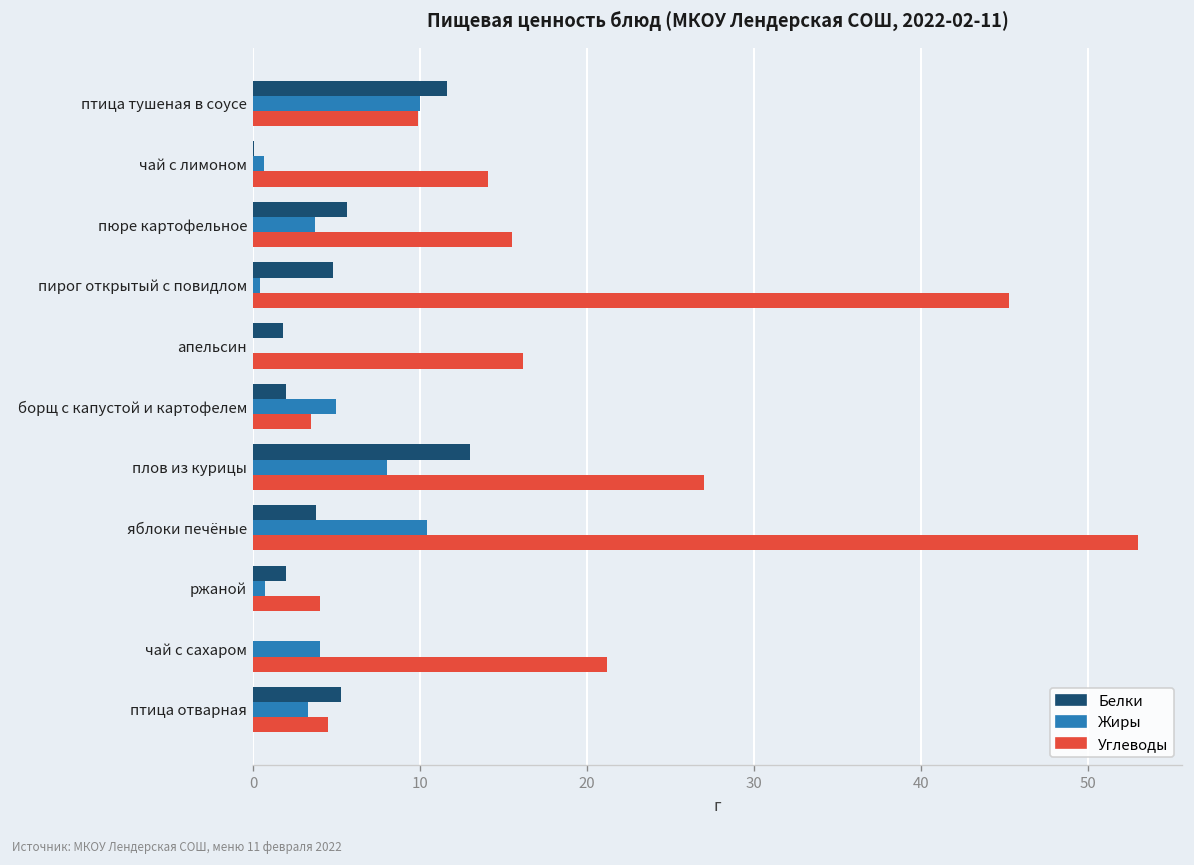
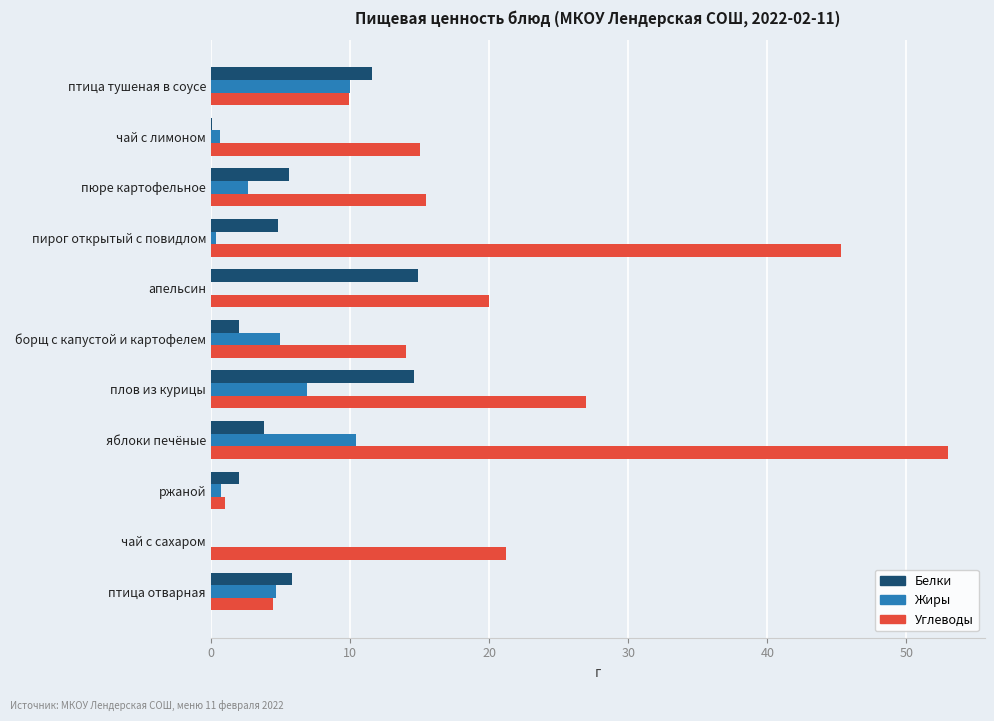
  {
    "Белки": {
      "птица тушеная в соусе": 11.6,
      "пюре картофельное": 5.6,
      "пирог открытый с повидлом": 4.8,
-     "апельсин": 1.8,
+     "апельсин": 14.9,
      "борщ с капустой и картофелем": 2.0,
-     "плов из курицы": 13.0,
+     "плов из курицы": 14.6,
      "яблоки печёные": 3.8,
      "ржаной": 2.0,
      "чай с сахаром": 0.0,
-     "птица отварная": 5.2
+     "птица отварная": 5.9
    },
    "Жиры": {
      "птица тушеная в соусе": 10.0,
      "чай с лимоном": 0.7,
-     "пюре картофельное": 3.7,
+     "пюре картофельное": 2.7,
      "пирог открытый с повидлом": 0.4,
      "апельсин": 0.0,
      "борщ с капустой и картофелем": 5.0,
-     "плов из курицы": 8.0,
+     "плов из курицы": 6.9,
      "яблоки печёные": 10.4,
      "ржаной": 0.7,
-     "чай с сахаром": 4,
-     "птица отварная": 3.3
+     "чай с сахаром": 0,
+     "птица отварная": 4.7
    },
    "Углеводы": {
      "птица тушеная в соусе": 9.9,
-     "чай с лимоном": 14.1,
+     "чай с лимоном": 15.0,
      "пюре картофельное": 15.5,
      "пирог открытый с повидлом": 45.3,
-     "апельсин": 16.2,
-     "борщ с капустой и картофелем": 3.5,
+     "апельсин": 20.0,
+     "борщ с капустой и картофелем": 14.0,
      "плов из курицы": 27.0,
      "яблоки печёные": 53.0,
-     "ржаной": 4,
+     "ржаной": 1,
      "чай с сахаром": 21.2,
      "птица отварная": 4.5
    }
  }
